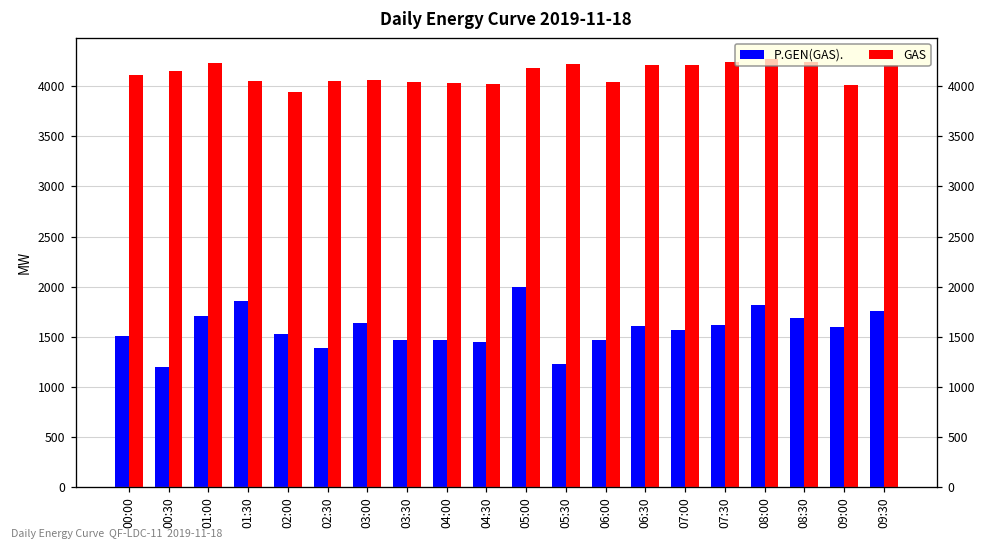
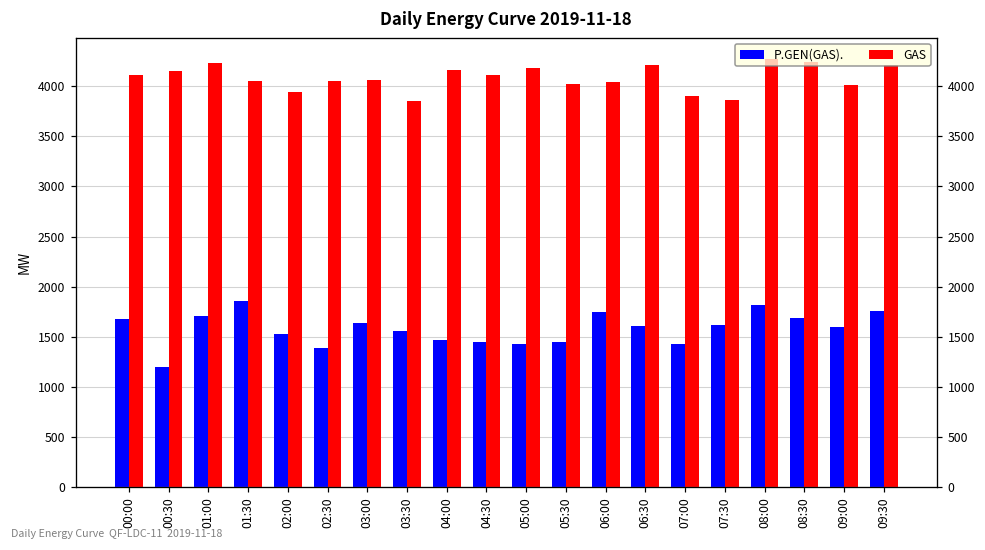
  {
    "P.GEN(GAS).": {
-     "00:00": 1500,
+     "00:00": 1700,
      "00:30": 1200,
      "01:00": 1700,
      "01:30": 1900,
      "02:00": 1500,
      "02:30": 1400,
      "03:00": 1600,
-     "03:30": 1500,
+     "03:30": 1600,
      "04:00": 1500,
      "04:30": 1400,
-     "05:00": 2000,
-     "05:30": 1200,
-     "06:00": 1500,
+     "05:00": 1400,
+     "05:30": 1400,
+     "06:00": 1700,
      "06:30": 1600,
-     "07:00": 1600,
+     "07:00": 1400,
      "07:30": 1600,
      "08:00": 1800,
      "08:30": 1700,
      "09:00": 1600,
      "09:30": 1800
    },
    "GAS": {
      "00:00": 4100,
      "00:30": 4200,
      "01:00": 4200,
      "01:30": 4100,
      "02:00": 3900,
      "02:30": 4000,
      "03:00": 4100,
-     "03:30": 4000,
-     "04:00": 4000,
-     "04:30": 4000,
+     "03:30": 3900,
+     "04:00": 4200,
+     "04:30": 4100,
      "05:00": 4200,
-     "05:30": 4200,
+     "05:30": 4000,
      "06:00": 4000,
      "06:30": 4200,
-     "07:00": 4200,
-     "07:30": 4200,
+     "07:00": 3900,
+     "07:30": 3900,
      "09:00": 4000
    }
  }
